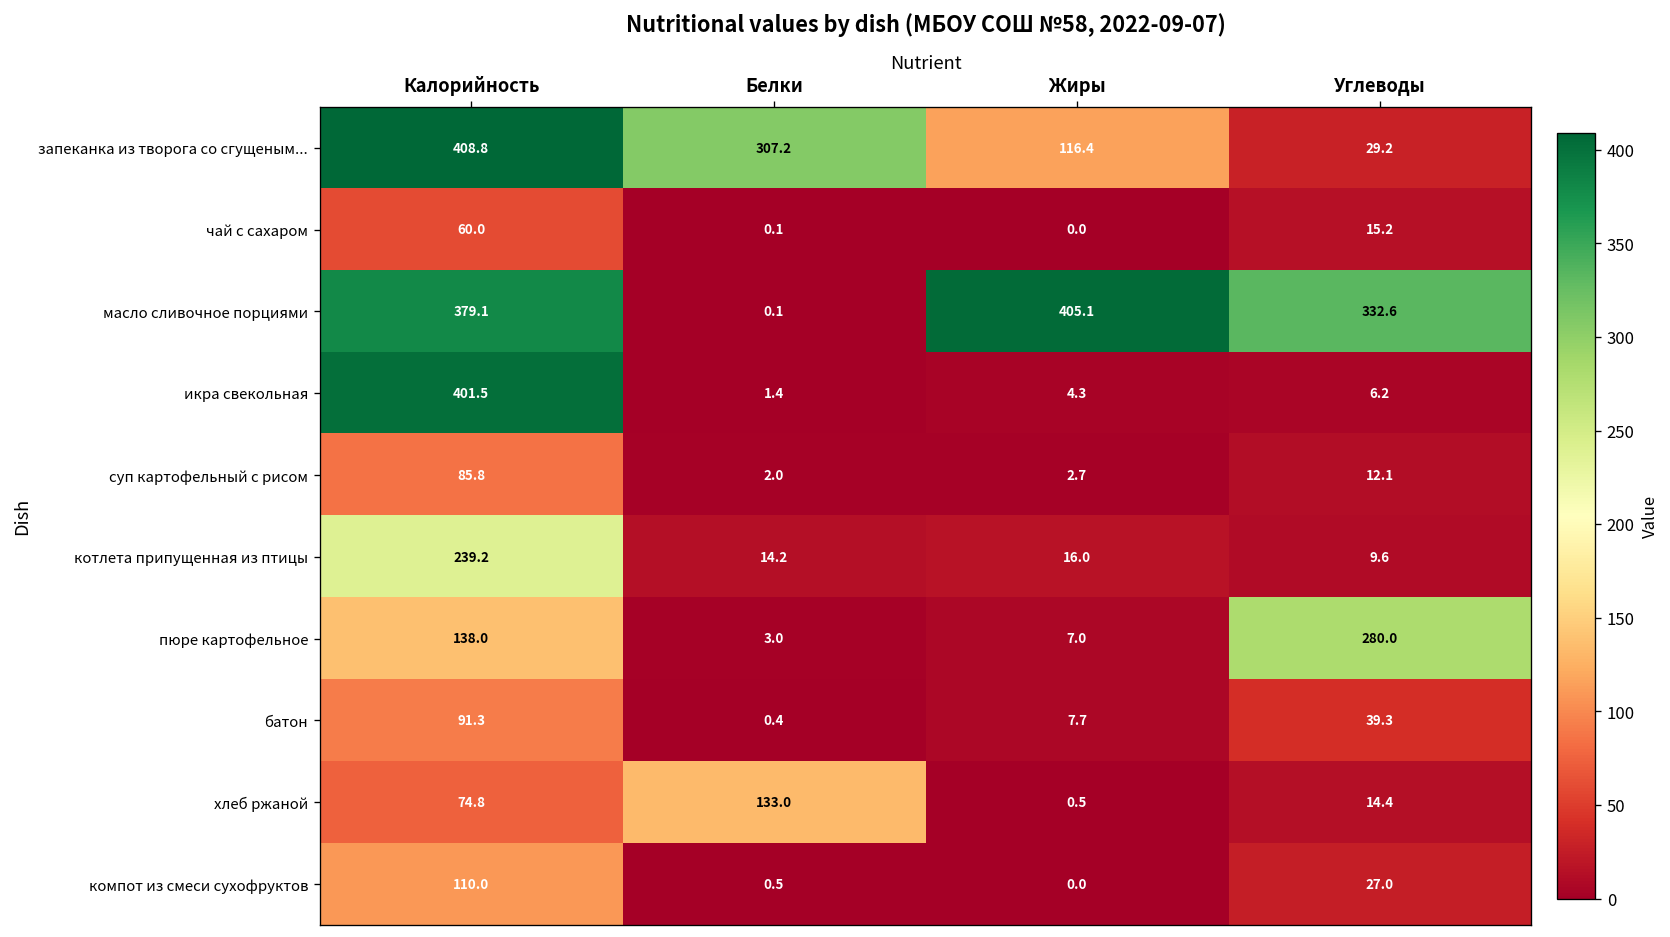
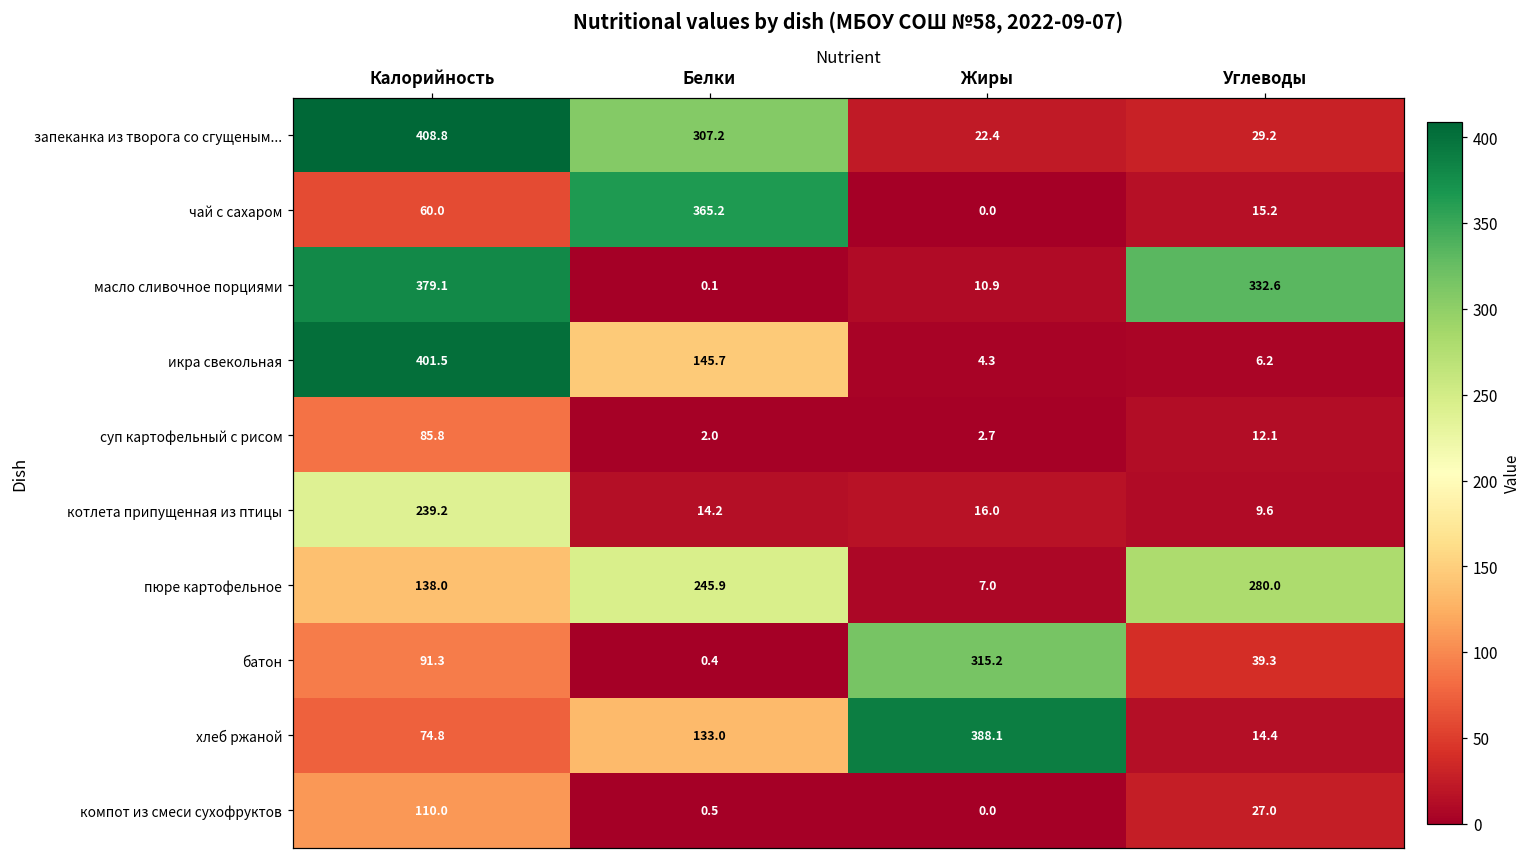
  {
    "запеканка из творога со сгущеным...": {
      "Калорийность": 408.8,
      "Белки": 307.2,
-     "Жиры": 116.4,
+     "Жиры": 22.4,
      "Углеводы": 29.2
    },
    "чай с сахаром": {
      "Калорийность": 60.0,
-     "Белки": 0.1,
+     "Белки": 365.2,
      "Жиры": 0.0,
      "Углеводы": 15.2
    },
    "масло сливочное порциями": {
      "Калорийность": 379.1,
      "Белки": 0.1,
-     "Жиры": 405.1,
+     "Жиры": 10.9,
      "Углеводы": 332.6
    },
    "икра свекольная": {
      "Калорийность": 401.5,
-     "Белки": 1.4,
+     "Белки": 145.7,
      "Жиры": 4.3,
      "Углеводы": 6.2
    },
    "суп картофельный с рисом": {
      "Калорийность": 85.8,
      "Белки": 2.0,
      "Жиры": 2.7,
      "Углеводы": 12.1
    },
    "котлета припущенная из птицы": {
      "Калорийность": 239.2,
      "Белки": 14.2,
      "Жиры": 16.0,
      "Углеводы": 9.6
    },
    "пюре картофельное": {
      "Калорийность": 138.0,
-     "Белки": 3.0,
+     "Белки": 245.9,
      "Жиры": 7.0,
      "Углеводы": 280.0
    },
    "батон": {
      "Калорийность": 91.3,
      "Белки": 0.4,
-     "Жиры": 7.7,
+     "Жиры": 315.2,
      "Углеводы": 39.3
    },
    "хлеб ржаной": {
      "Калорийность": 74.8,
      "Белки": 133.0,
-     "Жиры": 0.5,
+     "Жиры": 388.1,
      "Углеводы": 14.4
    },
    "компот из смеси сухофруктов": {
      "Калорийность": 110.0,
      "Белки": 0.5,
      "Жиры": 0.0,
      "Углеводы": 27.0
    }
  }
